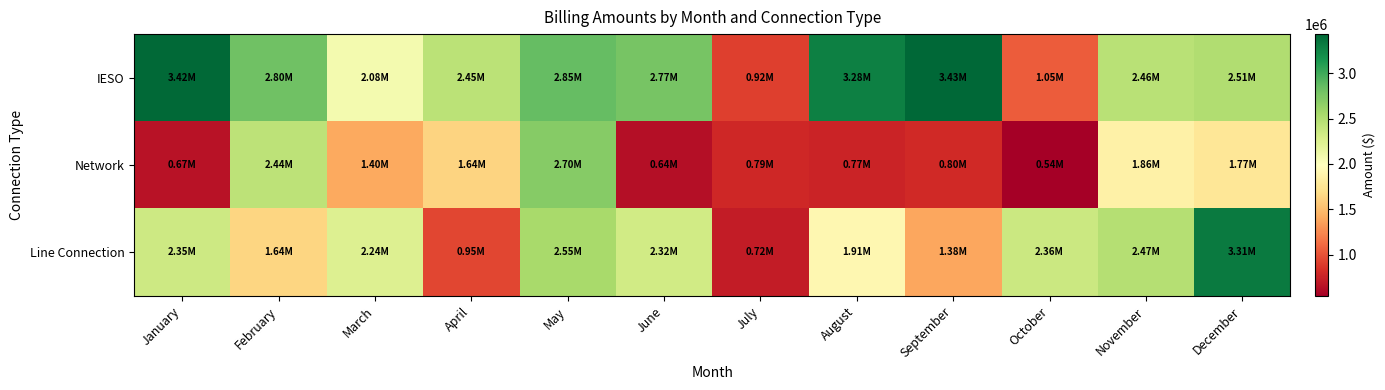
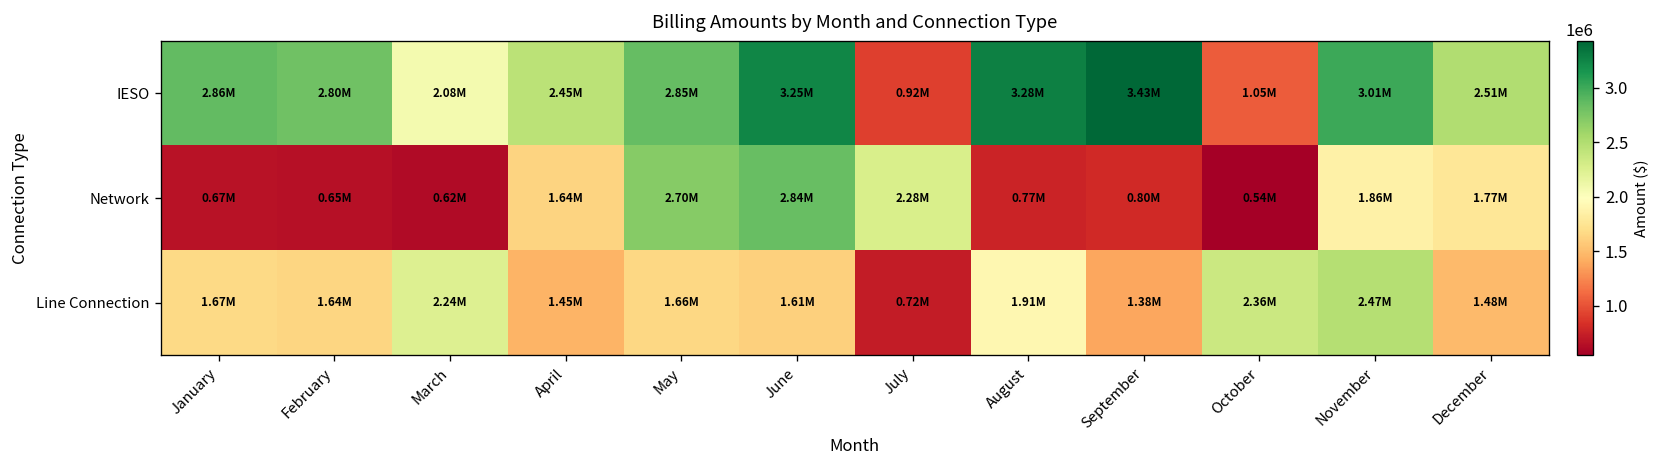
  {
    "IESO": {
-     "January": "3.42M",
+     "January": "2.86M",
      "February": "2.80M",
      "March": "2.08M",
      "April": "2.45M",
      "May": "2.85M",
-     "June": "2.77M",
+     "June": "3.25M",
      "July": "0.92M",
      "August": "3.28M",
      "September": "3.43M",
      "October": "1.05M",
-     "November": "2.46M",
+     "November": "3.01M",
      "December": "2.51M"
    },
    "Network": {
      "January": "0.67M",
-     "February": "2.44M",
-     "March": "1.40M",
+     "February": "0.65M",
+     "March": "0.62M",
      "April": "1.64M",
      "May": "2.70M",
-     "June": "0.64M",
-     "July": "0.79M",
+     "June": "2.84M",
+     "July": "2.28M",
      "August": "0.77M",
      "September": "0.80M",
      "October": "0.54M",
      "November": "1.86M",
      "December": "1.77M"
    },
    "Line Connection": {
-     "January": "2.35M",
+     "January": "1.67M",
      "February": "1.64M",
      "March": "2.24M",
-     "April": "0.95M",
-     "May": "2.55M",
-     "June": "2.32M",
+     "April": "1.45M",
+     "May": "1.66M",
+     "June": "1.61M",
      "July": "0.72M",
      "August": "1.91M",
      "September": "1.38M",
      "October": "2.36M",
      "November": "2.47M",
-     "December": "3.31M"
+     "December": "1.48M"
    }
  }
